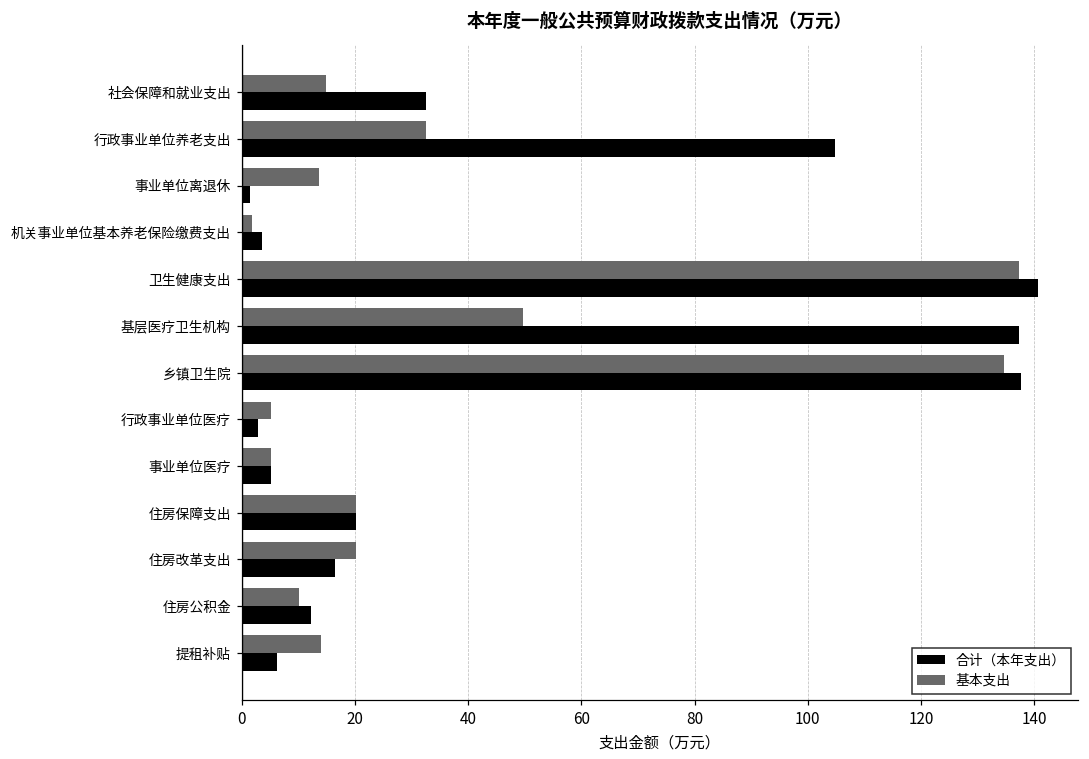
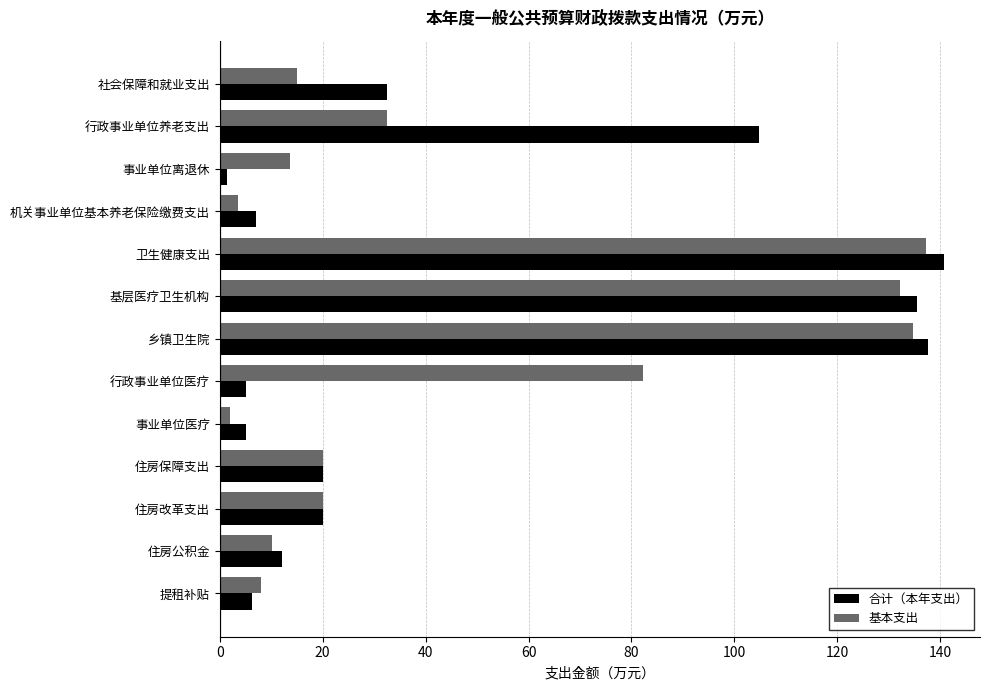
  {
    "合计（本年支出）": {
      "社会保障和就业支出": 32,
      "行政事业单位养老支出": 105,
      "事业单位离退休": 2,
-     "机关事业单位基本养老保险缴费支出": 4,
+     "机关事业单位基本养老保险缴费支出": 7,
      "卫生健康支出": 141,
-     "基层医疗卫生机构": 137,
+     "基层医疗卫生机构": 136,
      "乡镇卫生院": 138,
-     "行政事业单位医疗": 3,
+     "行政事业单位医疗": 5,
      "事业单位医疗": 5,
      "住房保障支出": 20,
-     "住房改革支出": 16,
+     "住房改革支出": 20,
      "住房公积金": 12,
      "提租补贴": 6
    },
    "基本支出": {
      "社会保障和就业支出": 15,
      "行政事业单位养老支出": 32,
      "事业单位离退休": 14,
-     "机关事业单位基本养老保险缴费支出": 2,
+     "机关事业单位基本养老保险缴费支出": 4,
      "卫生健康支出": 137,
-     "基层医疗卫生机构": 50,
+     "基层医疗卫生机构": 132,
      "乡镇卫生院": 135,
-     "行政事业单位医疗": 5,
-     "事业单位医疗": 5,
+     "行政事业单位医疗": 82,
+     "事业单位医疗": 2,
      "住房保障支出": 20,
      "住房改革支出": 20,
      "住房公积金": 10,
-     "提租补贴": 14
+     "提租补贴": 8
    }
  }
